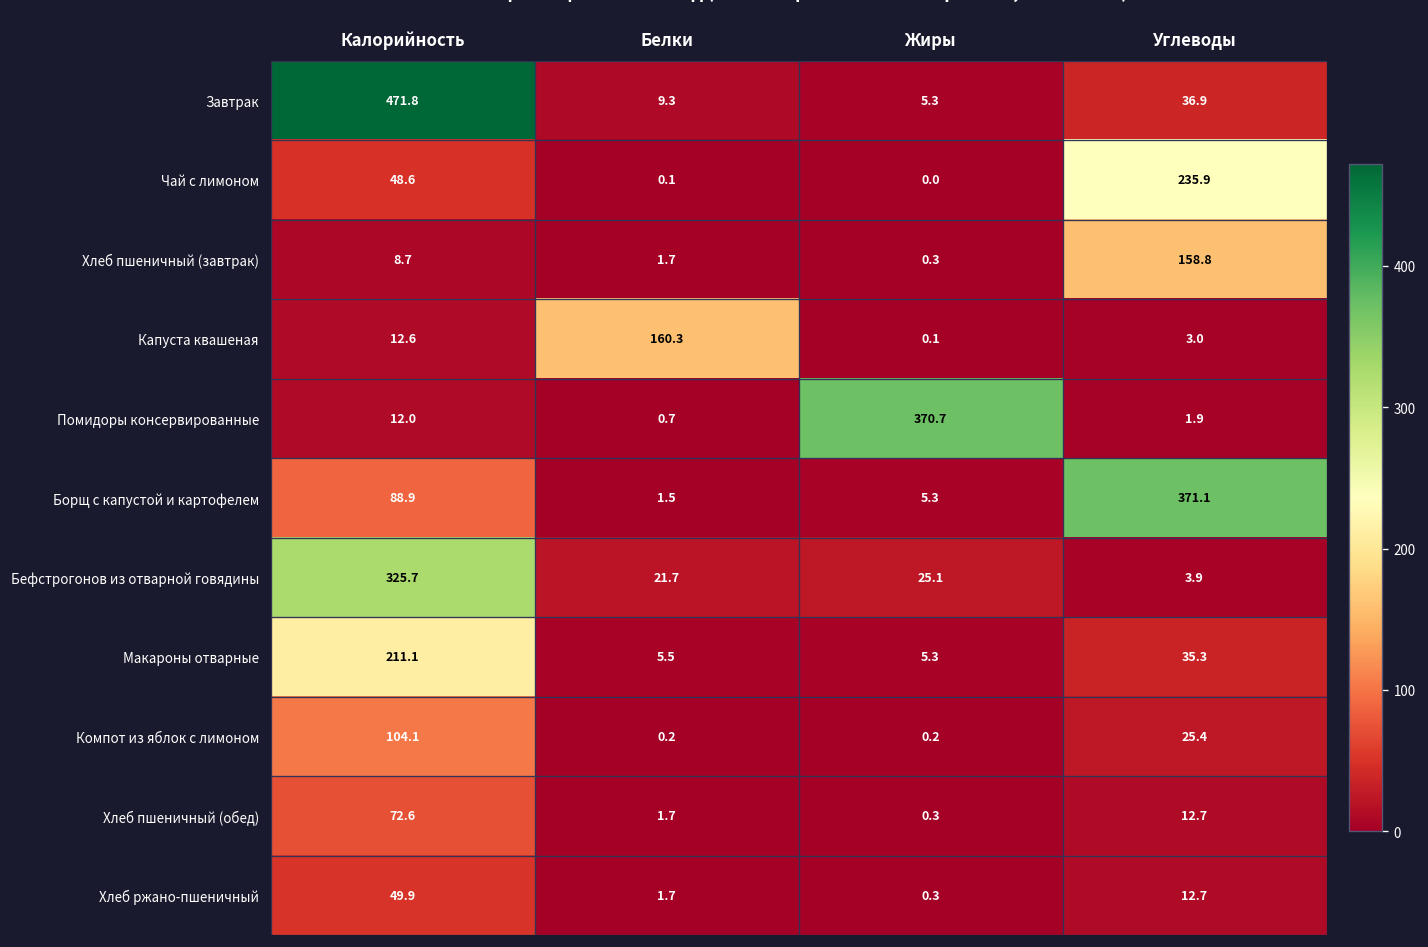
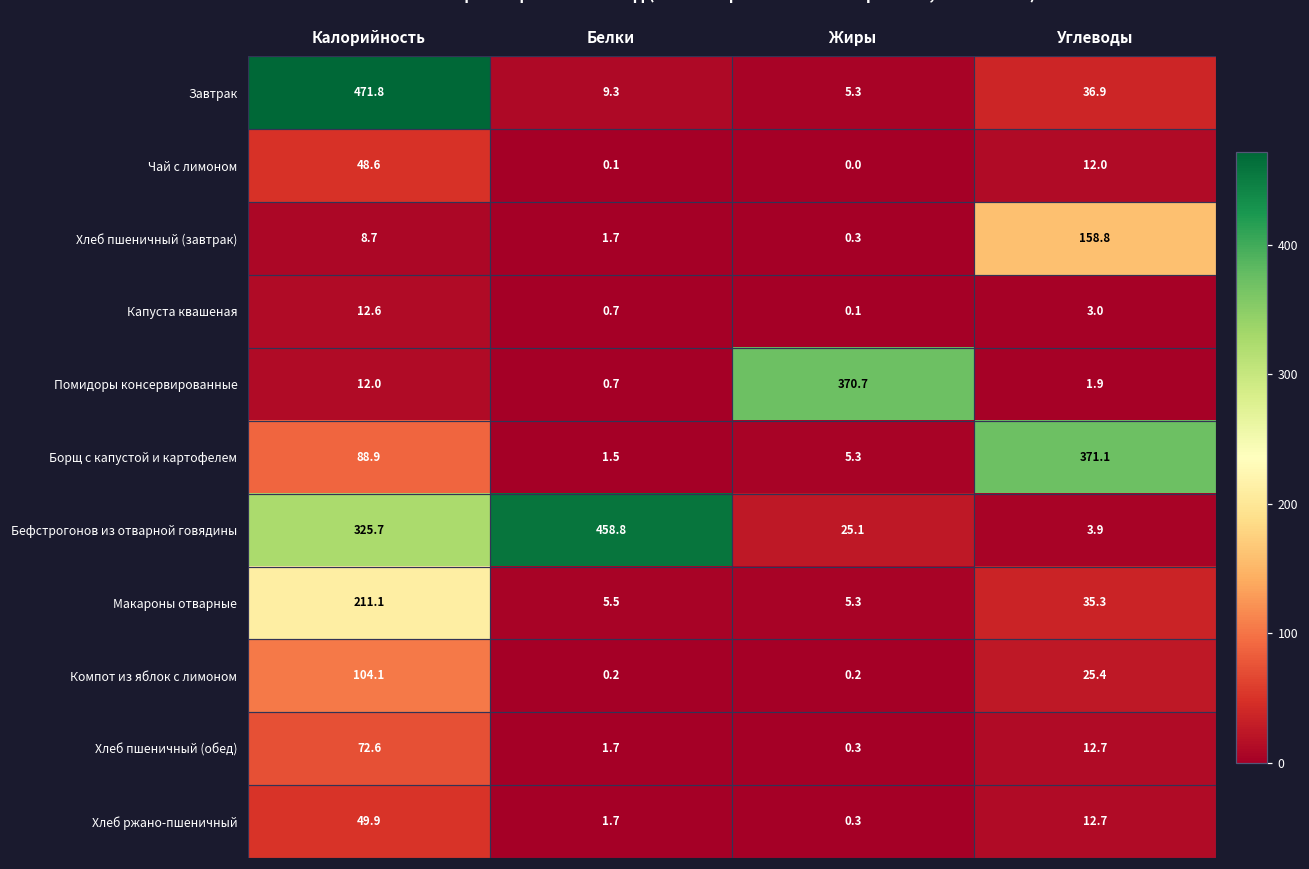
  {
    "Завтрак": {
      "Калорийность": 471.8,
      "Белки": 9.3,
      "Жиры": 5.3,
      "Углеводы": 36.9
    },
    "Чай с лимоном": {
      "Калорийность": 48.6,
      "Белки": 0.1,
      "Жиры": 0.0,
-     "Углеводы": 235.9
+     "Углеводы": 12.0
    },
    "Хлеб пшеничный (завтрак)": {
      "Калорийность": 8.7,
      "Белки": 1.7,
      "Жиры": 0.3,
      "Углеводы": 158.8
    },
    "Капуста квашеная": {
      "Калорийность": 12.6,
-     "Белки": 160.3,
+     "Белки": 0.7,
      "Жиры": 0.1,
      "Углеводы": 3.0
    },
    "Помидоры консервированные": {
      "Калорийность": 12.0,
      "Белки": 0.7,
      "Жиры": 370.7,
      "Углеводы": 1.9
    },
    "Борщ с капустой и картофелем": {
      "Калорийность": 88.9,
      "Белки": 1.5,
      "Жиры": 5.3,
      "Углеводы": 371.1
    },
    "Бефстрогонов из отварной говядины": {
      "Калорийность": 325.7,
-     "Белки": 21.7,
+     "Белки": 458.8,
      "Жиры": 25.1,
      "Углеводы": 3.9
    },
    "Макароны отварные": {
      "Калорийность": 211.1,
      "Белки": 5.5,
      "Жиры": 5.3,
      "Углеводы": 35.3
    },
    "Компот из яблок с лимоном": {
      "Калорийность": 104.1,
      "Белки": 0.2,
      "Жиры": 0.2,
      "Углеводы": 25.4
    },
    "Хлеб пшеничный (обед)": {
      "Калорийность": 72.6,
      "Белки": 1.7,
      "Жиры": 0.3,
      "Углеводы": 12.7
    },
    "Хлеб ржано-пшеничный": {
      "Калорийность": 49.9,
      "Белки": 1.7,
      "Жиры": 0.3,
      "Углеводы": 12.7
    }
  }
